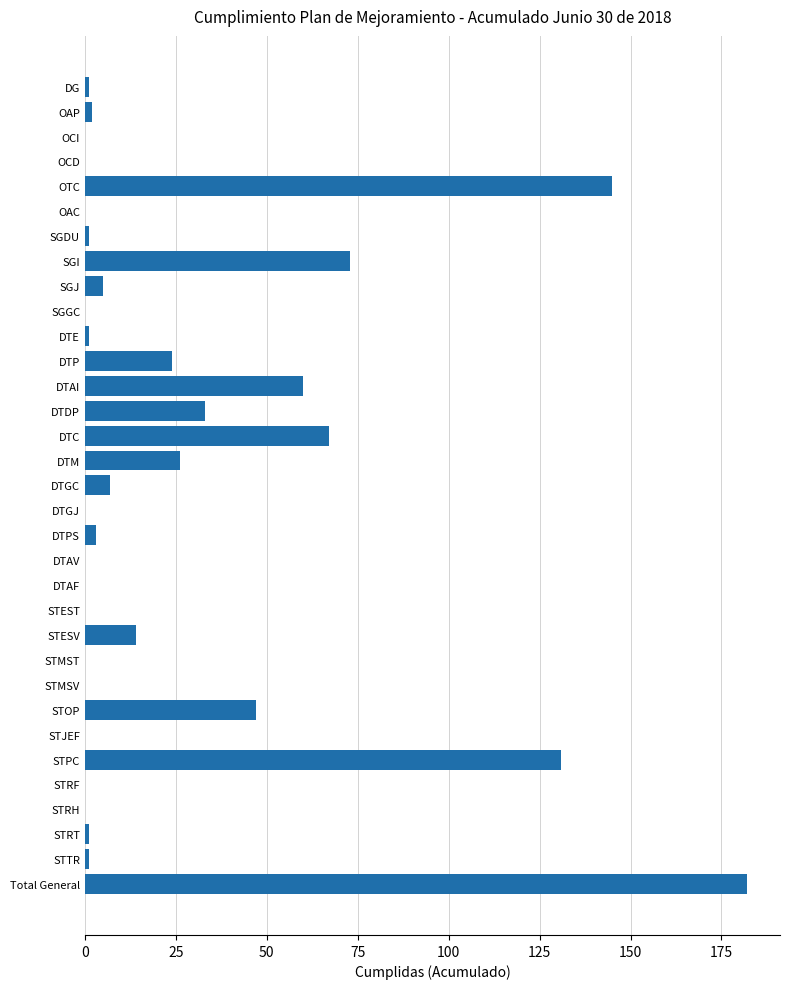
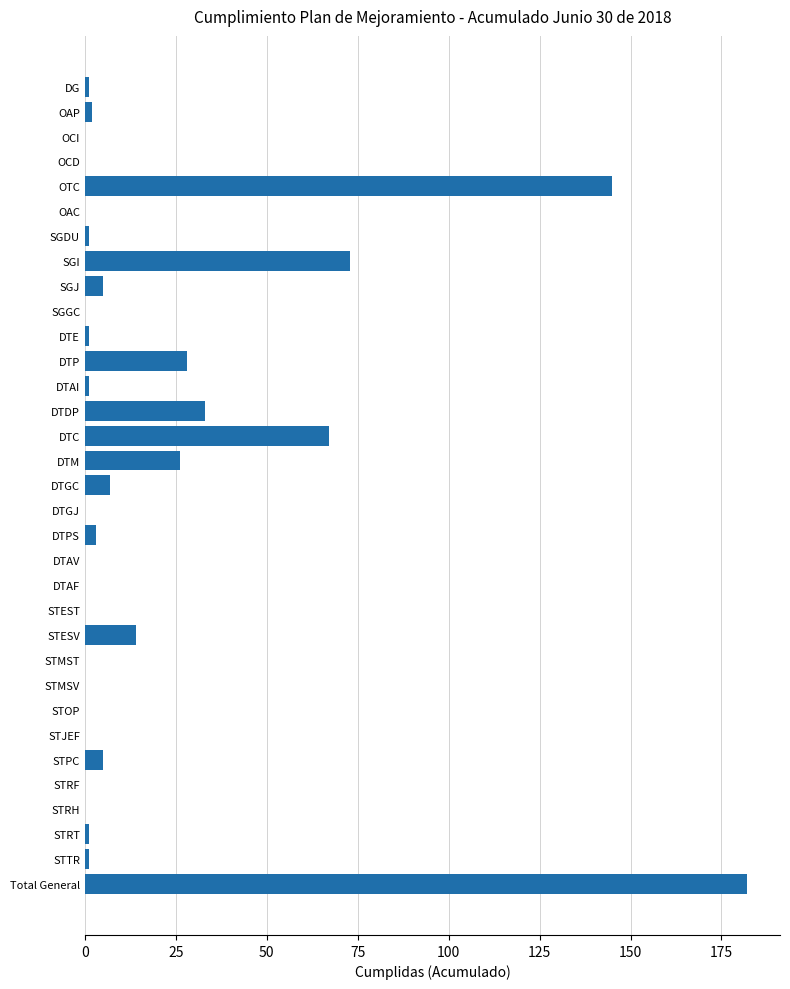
  {
    "DG": 1,
    "OAP": 2,
    "OCI": 0,
    "OCD": 0,
    "OTC": 145,
    "OAC": 0,
    "SGDU": 1,
    "SGI": 73,
    "SGJ": 5,
    "SGGC": 0,
    "DTE": 1,
-   "DTP": 24,
-   "DTAI": 60,
+   "DTP": 28,
+   "DTAI": 1,
    "DTDP": 33,
    "DTC": 67,
    "DTM": 26,
    "DTGC": 7,
    "DTGJ": 0,
    "DTPS": 3,
    "DTAV": 0,
    "DTAF": 0,
    "STEST": 0,
    "STESV": 14,
    "STMST": 0,
    "STMSV": 0,
-   "STOP": 47,
+   "STOP": 0,
    "STJEF": 0,
-   "STPC": 131,
+   "STPC": 5,
    "STRF": 0,
    "STRH": 0,
    "STRT": 1,
    "STTR": 1,
    "Total General": 182
  }
